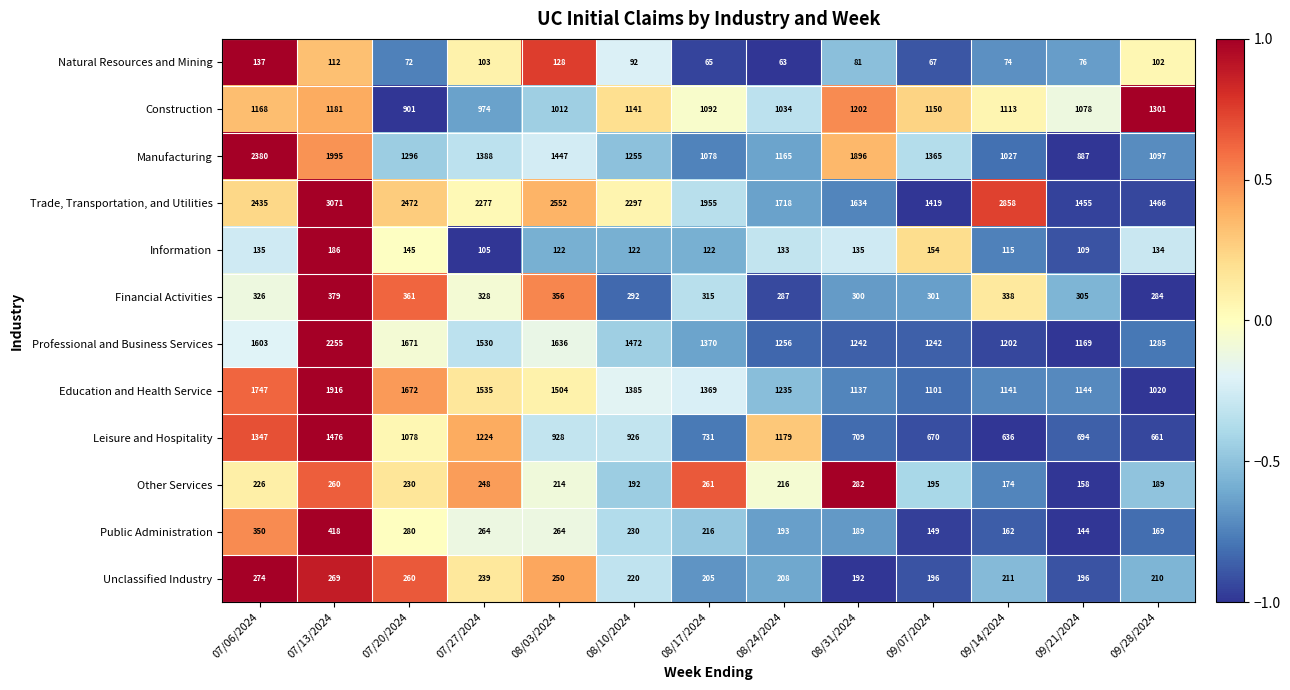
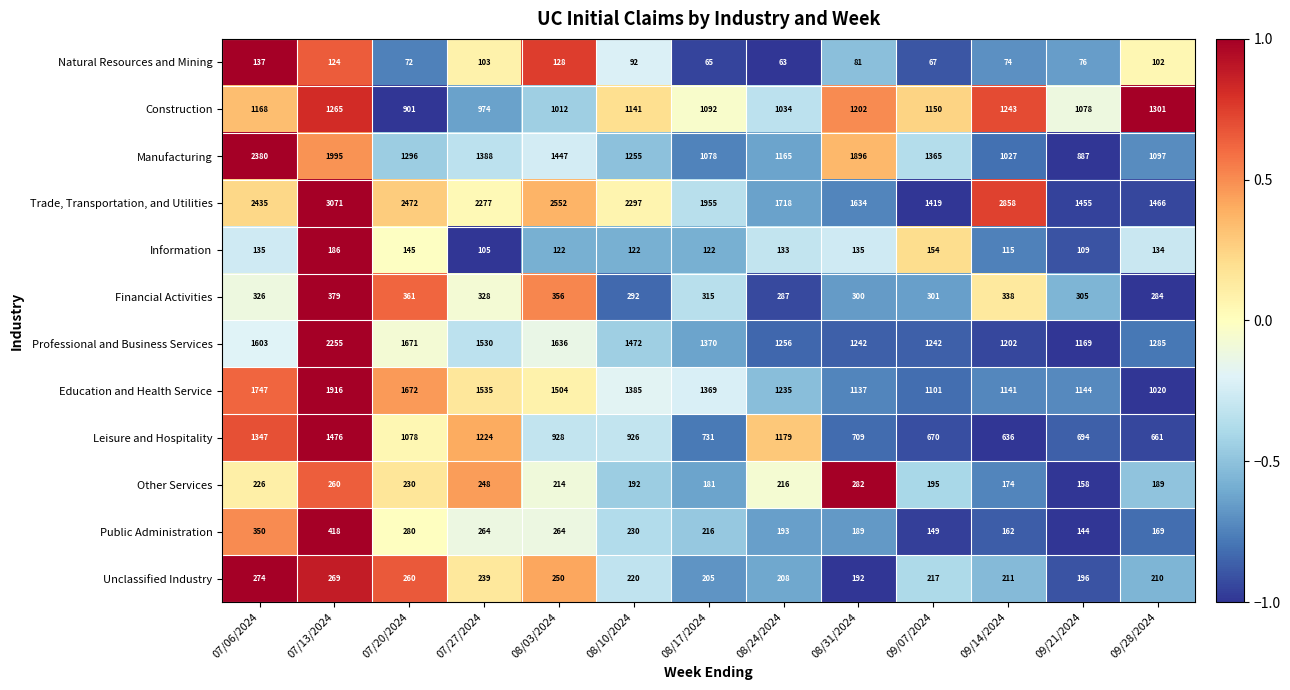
  {
    "Natural Resources and Mining": {
      "07/06/2024": 137,
-     "07/13/2024": 112,
+     "07/13/2024": 124,
      "07/20/2024": 72,
      "07/27/2024": 103,
      "08/03/2024": 128,
      "08/10/2024": 92,
      "08/17/2024": 65,
      "08/24/2024": 63,
      "08/31/2024": 81,
      "09/07/2024": 67,
      "09/14/2024": 74,
      "09/21/2024": 76,
      "09/28/2024": 102
    },
    "Construction": {
      "07/06/2024": 1168,
-     "07/13/2024": 1181,
+     "07/13/2024": 1265,
      "07/20/2024": 901,
      "07/27/2024": 974,
      "08/03/2024": 1012,
      "08/10/2024": 1141,
      "08/17/2024": 1092,
      "08/24/2024": 1034,
      "08/31/2024": 1202,
      "09/07/2024": 1150,
-     "09/14/2024": 1113,
+     "09/14/2024": 1243,
      "09/21/2024": 1078,
      "09/28/2024": 1301
    },
    "Manufacturing": {
      "07/06/2024": 2380,
      "07/13/2024": 1995,
      "07/20/2024": 1296,
      "07/27/2024": 1388,
      "08/03/2024": 1447,
      "08/10/2024": 1255,
      "08/17/2024": 1078,
      "08/24/2024": 1165,
      "08/31/2024": 1896,
      "09/07/2024": 1365,
      "09/14/2024": 1027,
      "09/21/2024": 887,
      "09/28/2024": 1097
    },
    "Trade, Transportation, and Utilities": {
      "07/06/2024": 2435,
      "07/13/2024": 3071,
      "07/20/2024": 2472,
      "07/27/2024": 2277,
      "08/03/2024": 2552,
      "08/10/2024": 2297,
      "08/17/2024": 1955,
      "08/24/2024": 1718,
      "08/31/2024": 1634,
      "09/07/2024": 1419,
      "09/14/2024": 2858,
      "09/21/2024": 1455,
      "09/28/2024": 1466
    },
    "Information": {
      "07/06/2024": 135,
      "07/13/2024": 186,
      "07/20/2024": 145,
      "07/27/2024": 105,
      "08/03/2024": 122,
      "08/10/2024": 122,
      "08/17/2024": 122,
      "08/24/2024": 133,
      "08/31/2024": 135,
      "09/07/2024": 154,
      "09/14/2024": 115,
      "09/21/2024": 109,
      "09/28/2024": 134
    },
    "Financial Activities": {
      "07/06/2024": 326,
      "07/13/2024": 379,
      "07/20/2024": 361,
      "07/27/2024": 328,
      "08/03/2024": 356,
      "08/10/2024": 292,
      "08/17/2024": 315,
      "08/24/2024": 287,
      "08/31/2024": 300,
      "09/07/2024": 301,
      "09/14/2024": 338,
      "09/21/2024": 305,
      "09/28/2024": 284
    },
    "Professional and Business Services": {
      "07/06/2024": 1603,
      "07/13/2024": 2255,
      "07/20/2024": 1671,
      "07/27/2024": 1530,
      "08/03/2024": 1636,
      "08/10/2024": 1472,
      "08/17/2024": 1370,
      "08/24/2024": 1256,
      "08/31/2024": 1242,
      "09/07/2024": 1242,
      "09/14/2024": 1202,
      "09/21/2024": 1169,
      "09/28/2024": 1285
    },
    "Education and Health Service": {
      "07/06/2024": 1747,
      "07/13/2024": 1916,
      "07/20/2024": 1672,
      "07/27/2024": 1535,
      "08/03/2024": 1504,
      "08/10/2024": 1385,
      "08/17/2024": 1369,
      "08/24/2024": 1235,
      "08/31/2024": 1137,
      "09/07/2024": 1101,
      "09/14/2024": 1141,
      "09/21/2024": 1144,
      "09/28/2024": 1020
    },
    "Leisure and Hospitality": {
      "07/06/2024": 1347,
      "07/13/2024": 1476,
      "07/20/2024": 1078,
      "07/27/2024": 1224,
      "08/03/2024": 928,
      "08/10/2024": 926,
      "08/17/2024": 731,
      "08/24/2024": 1179,
      "08/31/2024": 709,
      "09/07/2024": 670,
      "09/14/2024": 636,
      "09/21/2024": 694,
      "09/28/2024": 661
    },
    "Other Services": {
      "07/06/2024": 226,
      "07/13/2024": 260,
      "07/20/2024": 230,
      "07/27/2024": 248,
      "08/03/2024": 214,
      "08/10/2024": 192,
-     "08/17/2024": 261,
+     "08/17/2024": 181,
      "08/24/2024": 216,
      "08/31/2024": 282,
      "09/07/2024": 195,
      "09/14/2024": 174,
      "09/21/2024": 158,
      "09/28/2024": 189
    },
    "Public Administration": {
      "07/06/2024": 350,
      "07/13/2024": 418,
      "07/20/2024": 280,
      "07/27/2024": 264,
      "08/03/2024": 264,
      "08/10/2024": 230,
      "08/17/2024": 216,
      "08/24/2024": 193,
      "08/31/2024": 189,
      "09/07/2024": 149,
      "09/14/2024": 162,
      "09/21/2024": 144,
      "09/28/2024": 169
    },
    "Unclassified Industry": {
      "07/06/2024": 274,
      "07/13/2024": 269,
      "07/20/2024": 260,
      "07/27/2024": 239,
      "08/03/2024": 250,
      "08/10/2024": 220,
      "08/17/2024": 205,
      "08/24/2024": 208,
      "08/31/2024": 192,
-     "09/07/2024": 196,
+     "09/07/2024": 217,
      "09/14/2024": 211,
      "09/21/2024": 196,
      "09/28/2024": 210
    }
  }
